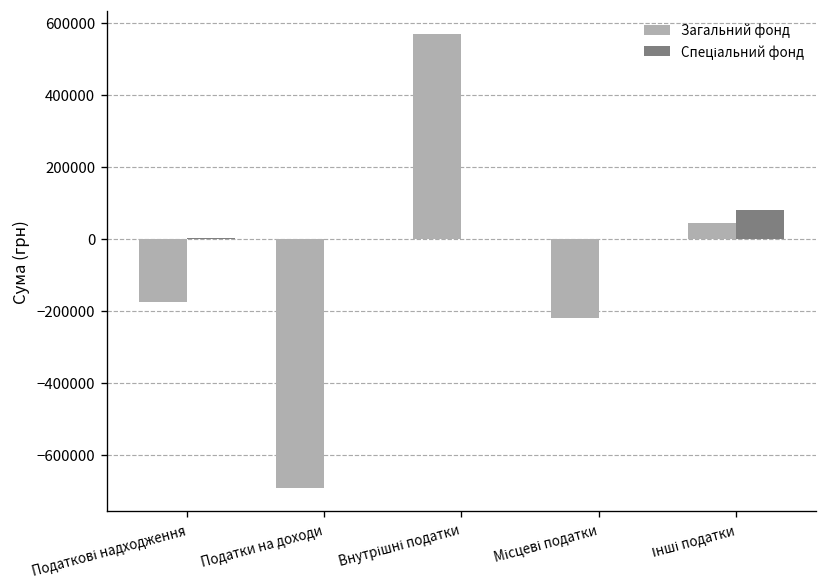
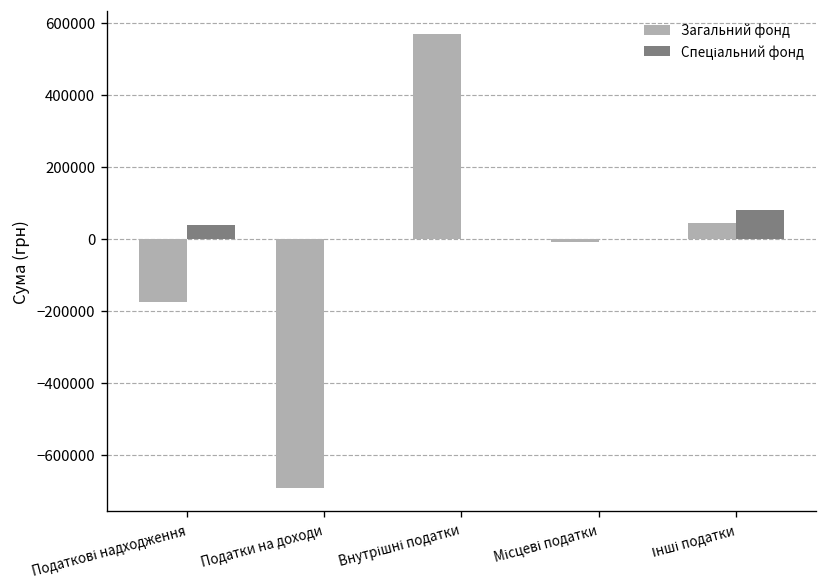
  {
    "Загальний фонд": {
      "Податкові надходження": -180000,
      "Податки на доходи": -690000,
      "Внутрішні податки": 570000,
-     "Місцеві податки": -220000,
+     "Місцеві податки": -10000,
      "Інші податки": 50000
    },
    "Спеціальний фонд": {
-     "Податкові надходження": 0,
+     "Податкові надходження": 40000,
      "Податки на доходи": 0,
      "Внутрішні податки": 0,
      "Місцеві податки": 0,
      "Інші податки": 80000
    }
  }
